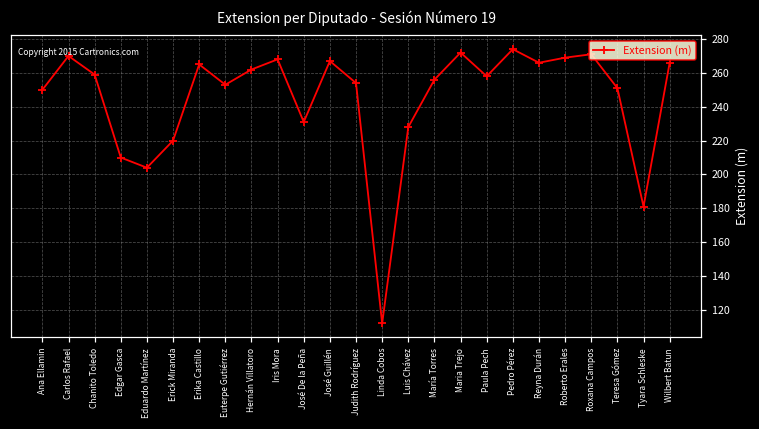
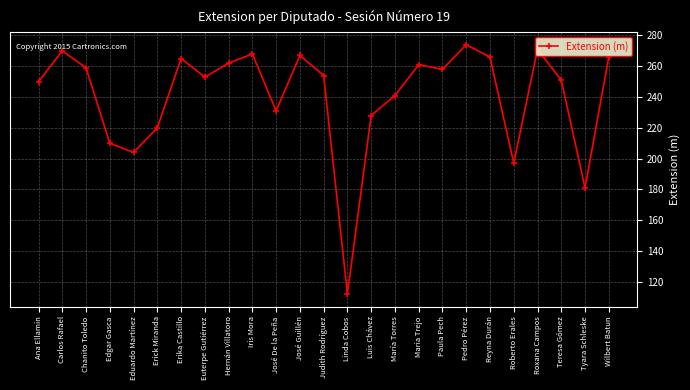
  {
    "Ana Ellamin": 250,
    "Chanito Toledo": 259,
    "Edgar Gasca": 210,
    "Eduardo Martínez": 204,
    "Erick Miranda": 220,
    "Erika Castillo": 265,
    "Euterpe Gutiérrez": 253,
    "Hernán Villatoro": 262,
    "Iris Mora": 268,
    "José De la Peña": 231,
    "José Guillén": 267,
    "Judith Rodríguez": 254,
    "Linda Cobos": 112,
    "Luis Chávez": 228,
-   "María Torres": 256,
-   "Maria Trejo": 272,
+   "María Torres": 241,
+   "Maria Trejo": 261,
    "Paula Pech": 258,
    "Pedro Pérez": 274,
    "Reyna Durán": 266,
-   "Roberto Erales": 269,
+   "Roberto Erales": 197,
    "Teresa Gómez": 251,
    "Tyara Schleske": 181,
    "Wilbert Batun": 266
  }
